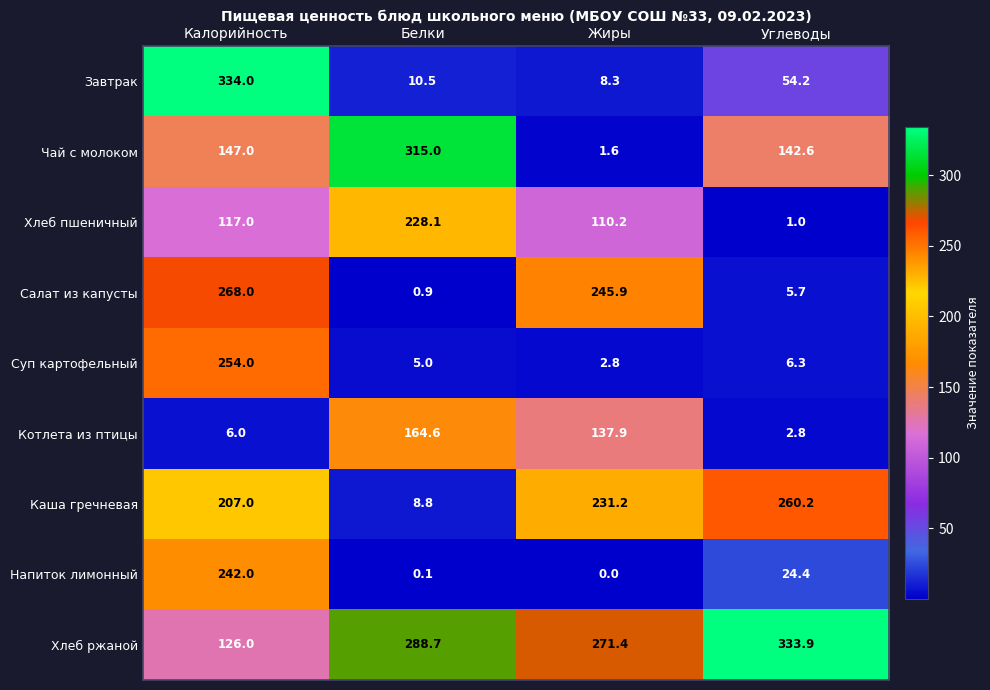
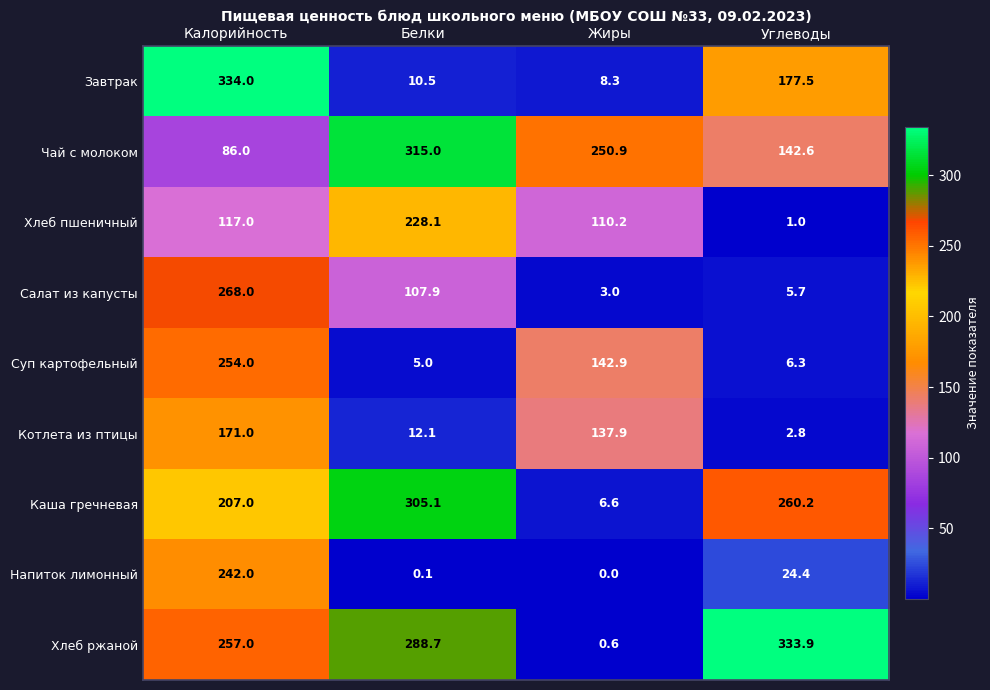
  {
    "Завтрак": {
      "Калорийность": 334.0,
      "Белки": 10.5,
      "Жиры": 8.3,
-     "Углеводы": 54.2
+     "Углеводы": 177.5
    },
    "Чай с молоком": {
-     "Калорийность": 147.0,
+     "Калорийность": 86.0,
      "Белки": 315.0,
-     "Жиры": 1.6,
+     "Жиры": 250.9,
      "Углеводы": 142.6
    },
    "Хлеб пшеничный": {
      "Калорийность": 117.0,
      "Белки": 228.1,
      "Жиры": 110.2,
      "Углеводы": 1.0
    },
    "Салат из капусты": {
      "Калорийность": 268.0,
-     "Белки": 0.9,
-     "Жиры": 245.9,
+     "Белки": 107.9,
+     "Жиры": 3.0,
      "Углеводы": 5.7
    },
    "Суп картофельный": {
      "Калорийность": 254.0,
      "Белки": 5.0,
-     "Жиры": 2.8,
+     "Жиры": 142.9,
      "Углеводы": 6.3
    },
    "Котлета из птицы": {
-     "Калорийность": 6.0,
-     "Белки": 164.6,
+     "Калорийность": 171.0,
+     "Белки": 12.1,
      "Жиры": 137.9,
      "Углеводы": 2.8
    },
    "Каша гречневая": {
      "Калорийность": 207.0,
-     "Белки": 8.8,
-     "Жиры": 231.2,
+     "Белки": 305.1,
+     "Жиры": 6.6,
      "Углеводы": 260.2
    },
    "Напиток лимонный": {
      "Калорийность": 242.0,
      "Белки": 0.1,
      "Жиры": 0.0,
      "Углеводы": 24.4
    },
    "Хлеб ржаной": {
-     "Калорийность": 126.0,
+     "Калорийность": 257.0,
      "Белки": 288.7,
-     "Жиры": 271.4,
+     "Жиры": 0.6,
      "Углеводы": 333.9
    }
  }
